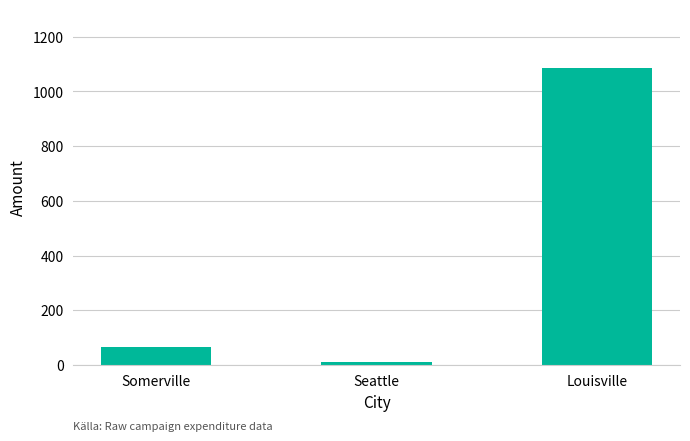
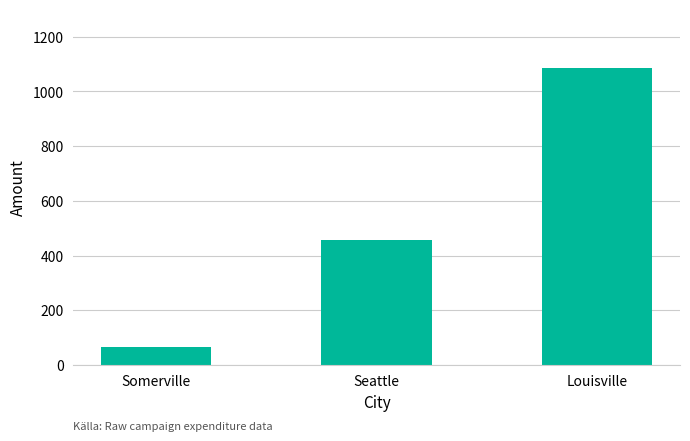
  {
    "Somerville": 70,
-   "Seattle": 10,
+   "Seattle": 460,
    "Louisville": 1090
  }
